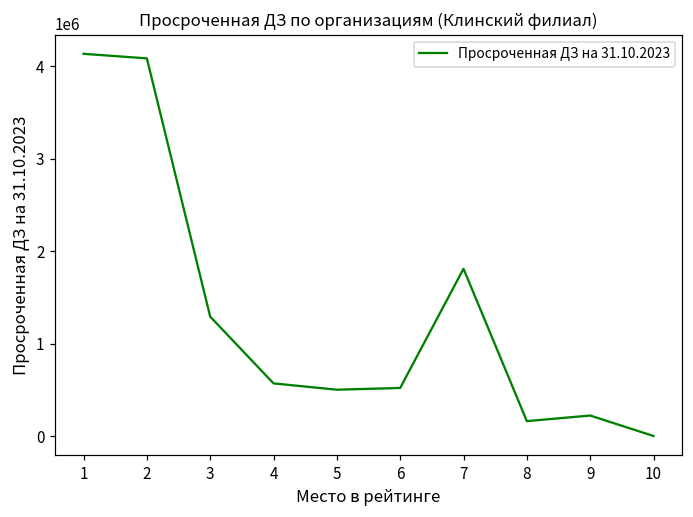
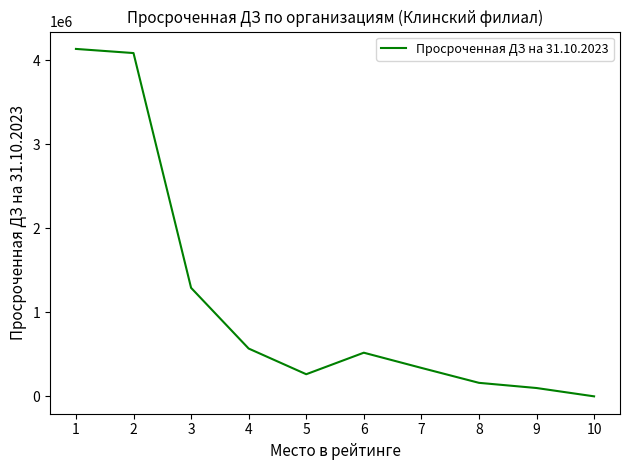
  {
    "1": 4100000,
    "2": 4100000,
    "3": 1300000,
    "4": 600000,
-   "5": 500000,
+   "5": 300000,
    "6": 500000,
-   "7": 1800000,
+   "7": 300000,
    "8": 200000,
-   "9": 200000,
+   "9": 100000,
    "10": 0
  }
